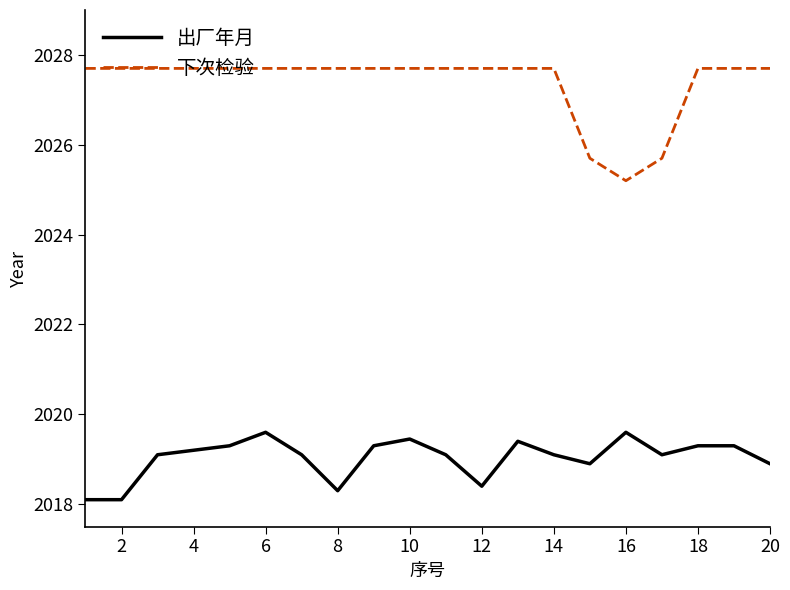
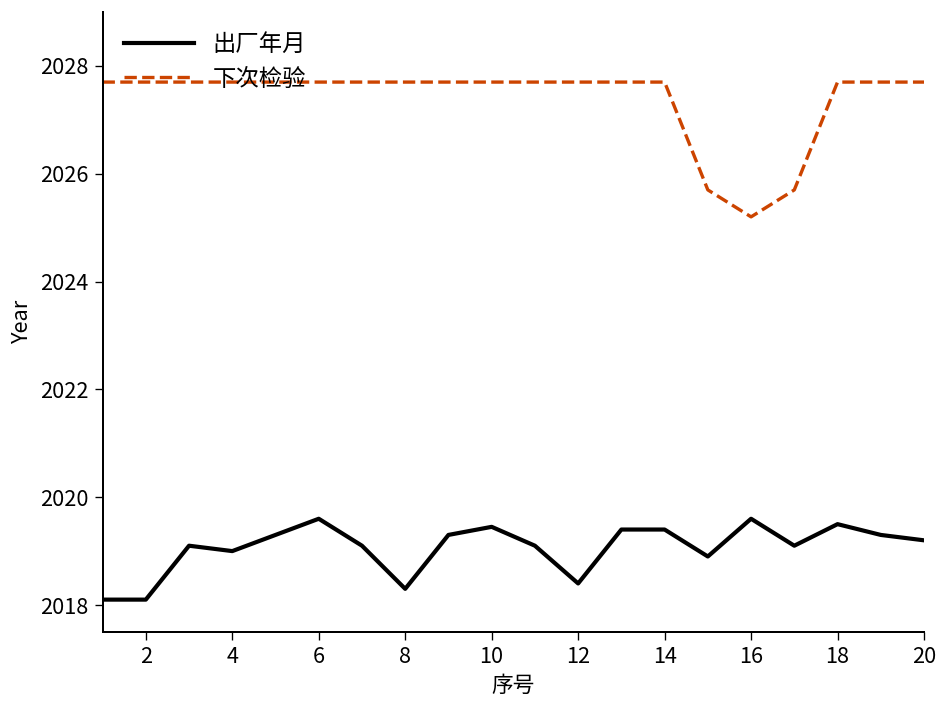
  {
    "出厂年月": {
      "2": 2018.1,
-     "4": 2019.2,
+     "4": 2019.0,
      "6": 2019.6,
      "8": 2018.3,
      "10": 2019.5,
      "12": 2018.4,
-     "14": 2019.1,
+     "14": 2019.4,
      "16": 2019.6,
-     "18": 2019.3,
-     "20": 2018.9
+     "18": 2019.5,
+     "20": 2019.2
    },
    "下次检验": {
      "2": 2027.7,
      "4": 2027.7,
      "6": 2027.7,
      "8": 2027.7,
      "10": 2027.7,
      "12": 2027.7,
      "14": 2027.7,
      "16": 2025.2,
      "18": 2027.7,
      "20": 2027.7
    }
  }
